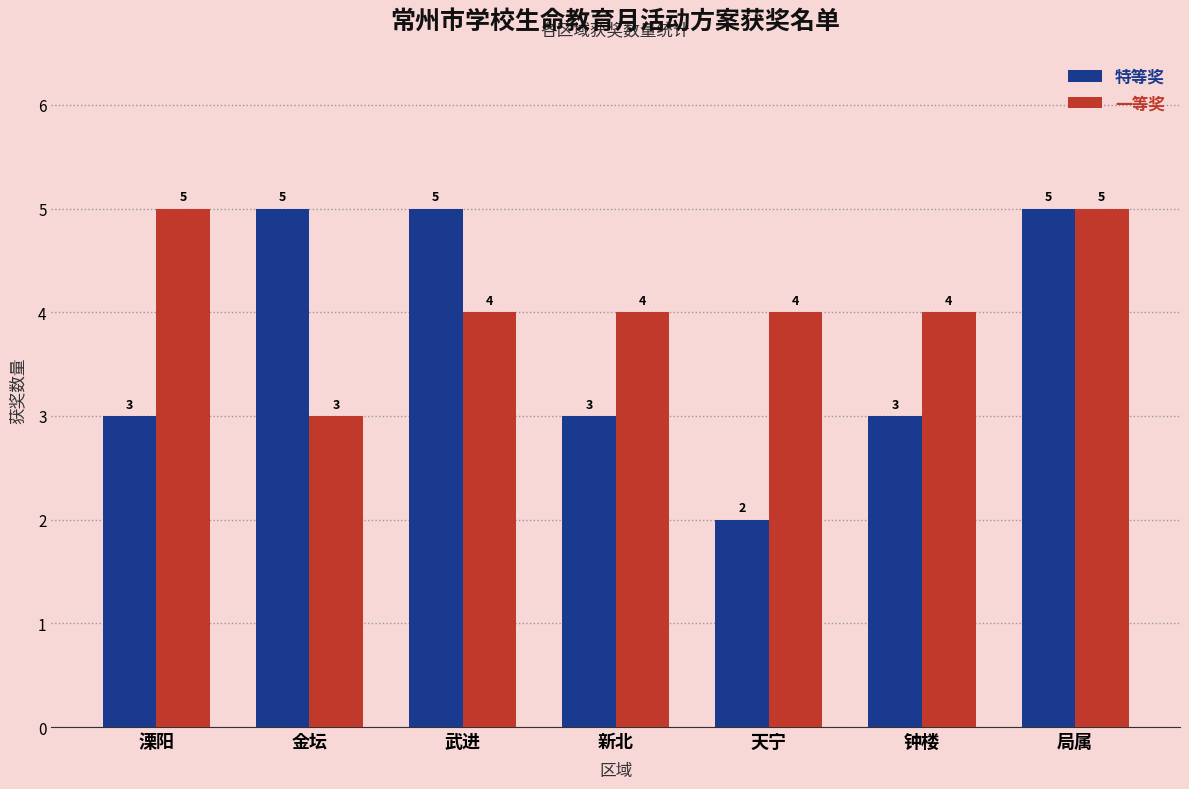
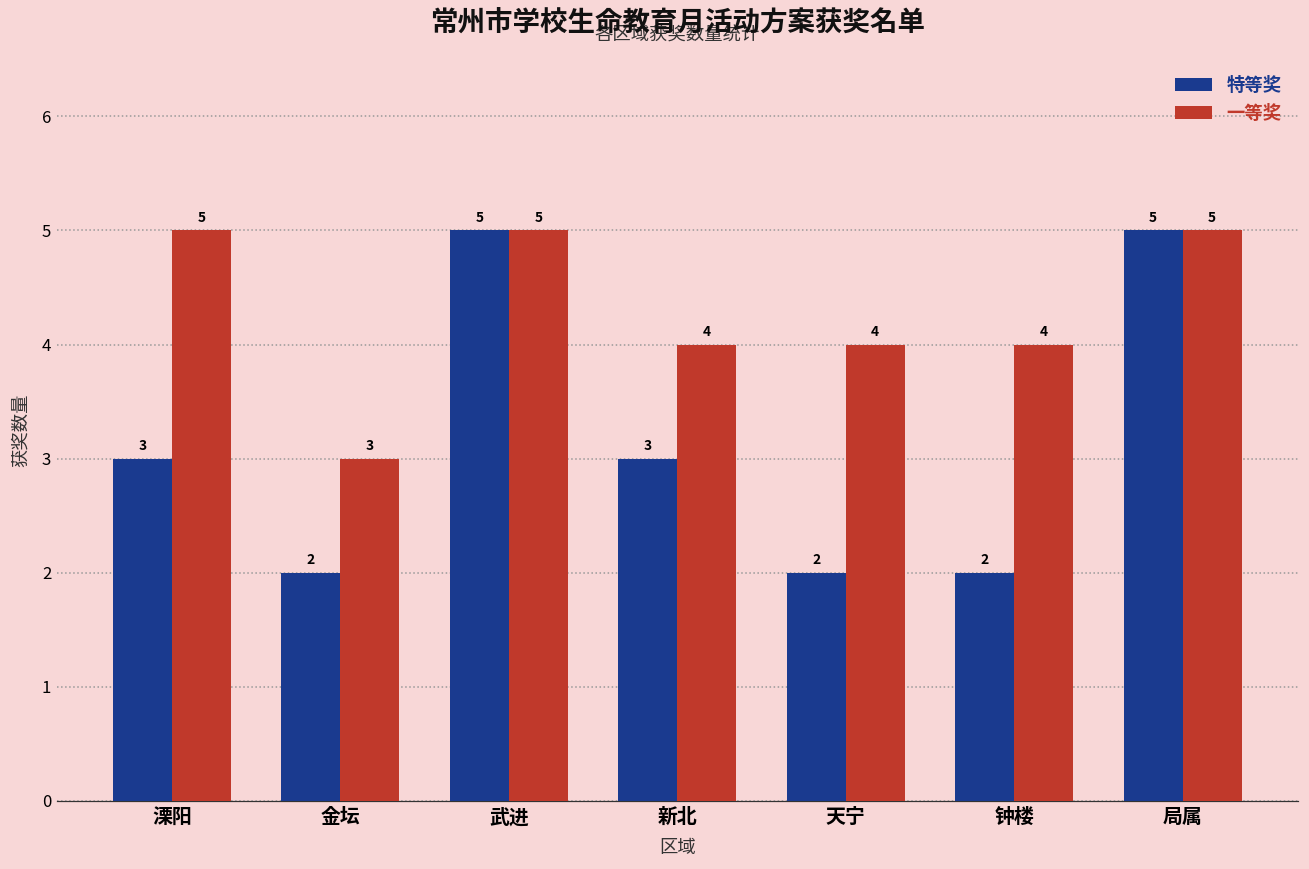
  {
    "特等奖": {
      "溧阳": 3,
-     "金坛": 5,
+     "金坛": 2,
      "武进": 5,
      "新北": 3,
      "天宁": 2,
-     "钟楼": 3,
+     "钟楼": 2,
      "局属": 5
    },
    "一等奖": {
      "溧阳": 5,
      "金坛": 3,
-     "武进": 4,
+     "武进": 5,
      "新北": 4,
      "天宁": 4,
      "钟楼": 4,
      "局属": 5
    }
  }
